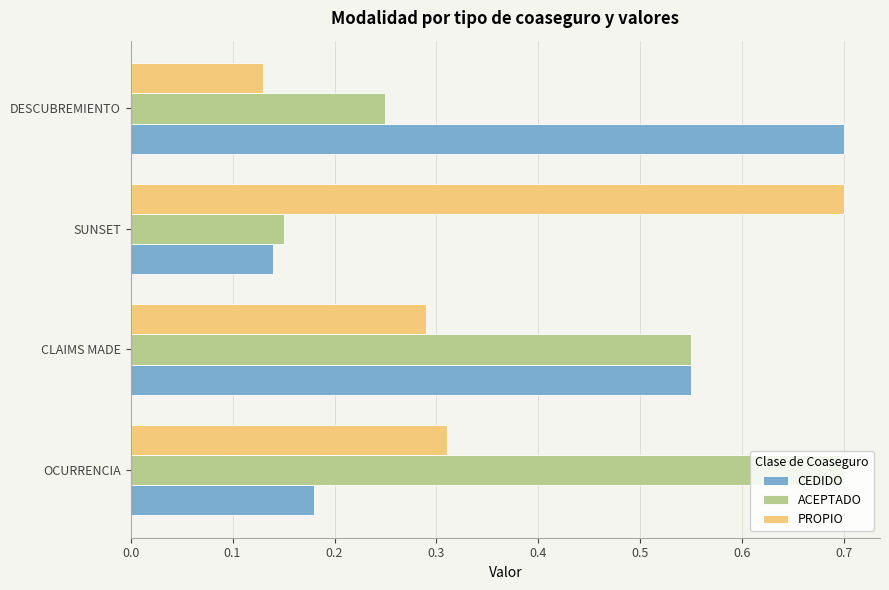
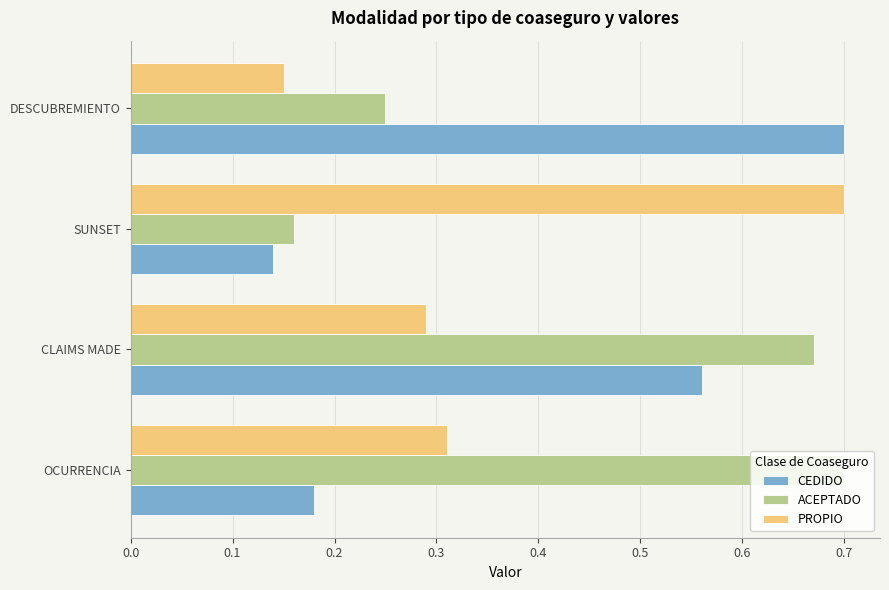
  {
    "CEDIDO": {
      "DESCUBREMIENTO": 0.70,
      "SUNSET": 0.14,
-     "CLAIMS MADE": 0.55,
+     "CLAIMS MADE": 0.56,
      "OCURRENCIA": 0.18
    },
    "ACEPTADO": {
      "DESCUBREMIENTO": 0.25,
-     "SUNSET": 0.15,
-     "CLAIMS MADE": 0.55
+     "SUNSET": 0.16,
+     "CLAIMS MADE": 0.67
    },
    "PROPIO": {
-     "DESCUBREMIENTO": 0.13,
+     "DESCUBREMIENTO": 0.15,
      "SUNSET": 0.70,
      "CLAIMS MADE": 0.29,
      "OCURRENCIA": 0.31
    }
  }
